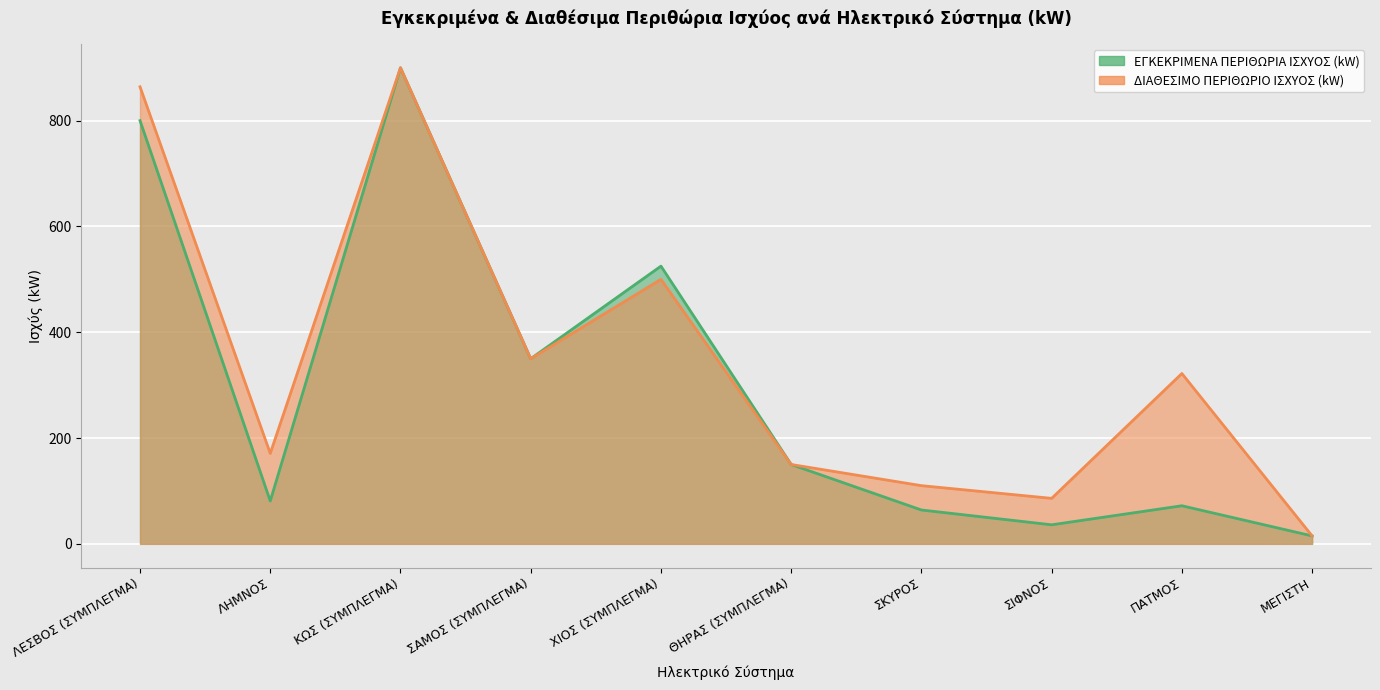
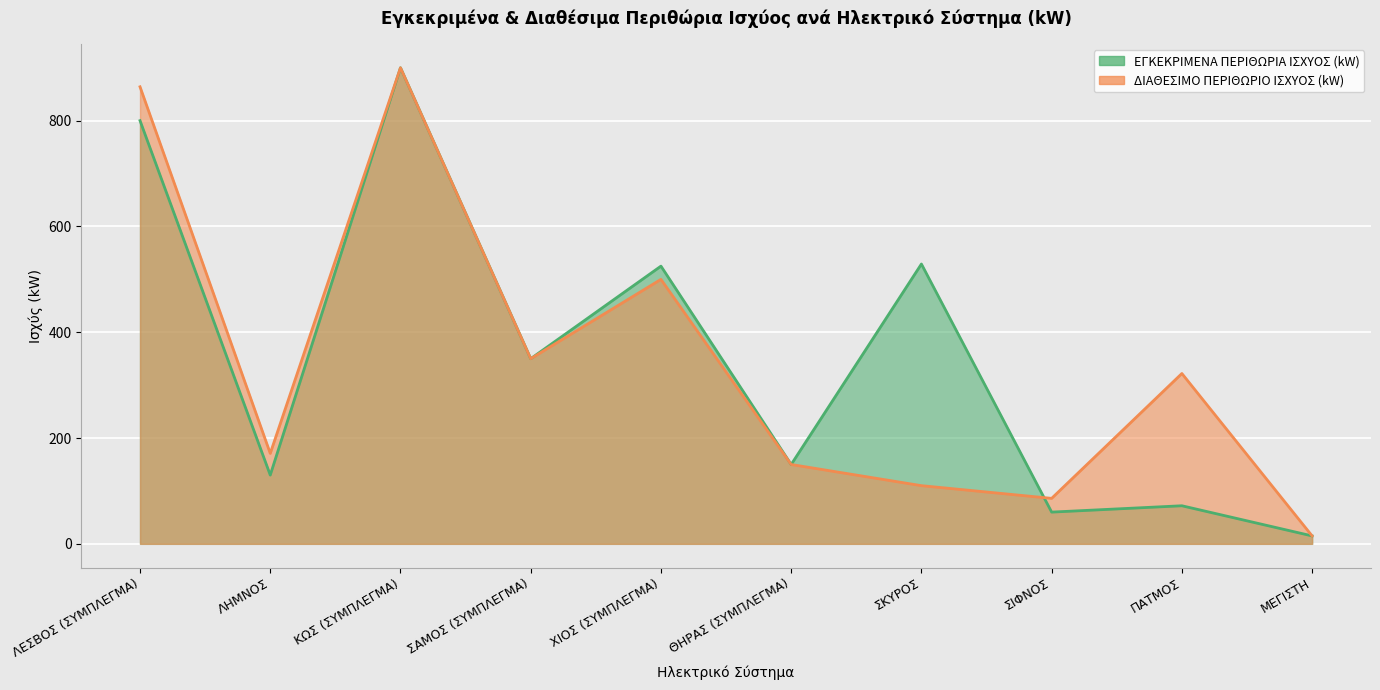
  {
    "ΕΓΚΕΚΡΙΜΕΝΑ ΠΕΡΙΘΩΡΙΑ ΙΣΧΥΟΣ (kW)": {
      "ΛΕΣΒΟΣ (ΣΥΜΠΛΕΓΜΑ)": 800,
-     "ΛΗΜΝΟΣ": 80,
+     "ΛΗΜΝΟΣ": 130,
      "ΧΙΟΣ (ΣΥΜΠΛΕΓΜΑ)": 530,
-     "ΣΚΥΡΟΣ": 60,
-     "ΣΙΦΝΟΣ": 40,
+     "ΣΚΥΡΟΣ": 530,
+     "ΣΙΦΝΟΣ": 60,
      "ΠΑΤΜΟΣ": 70
    },
    "ΔΙΑΘΕΣΙΜΟ ΠΕΡΙΘΩΡΙΟ ΙΣΧΥΟΣ (kW)": {
      "ΛΕΣΒΟΣ (ΣΥΜΠΛΕΓΜΑ)": 860,
      "ΛΗΜΝΟΣ": 170,
      "ΧΙΟΣ (ΣΥΜΠΛΕΓΜΑ)": 500,
      "ΣΚΥΡΟΣ": 110,
      "ΣΙΦΝΟΣ": 90,
      "ΠΑΤΜΟΣ": 320
    }
  }
